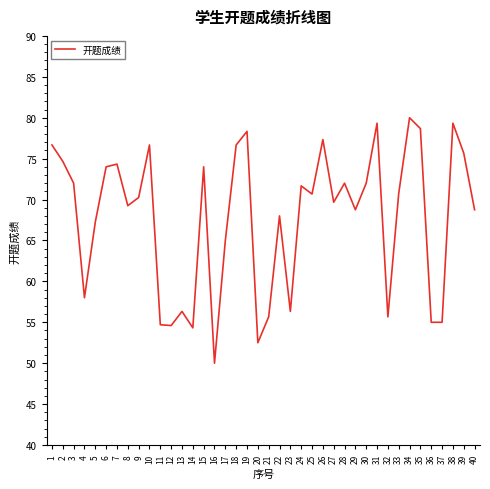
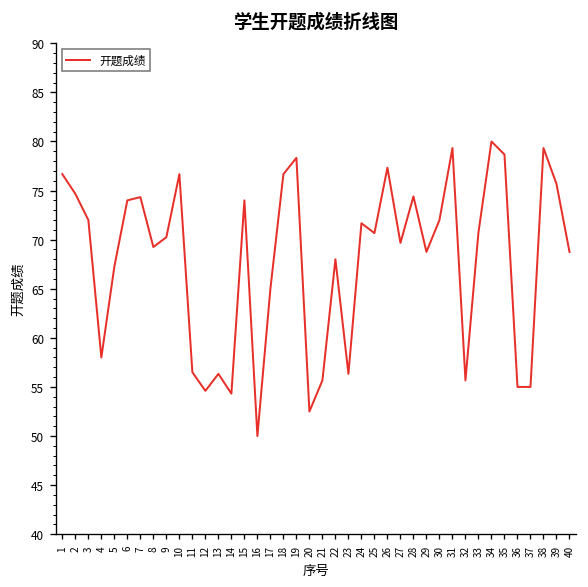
  {
    "1": 77,
    "2": 75,
    "3": 72,
    "4": 58,
    "5": 67,
    "6": 74,
    "7": 74,
    "8": 69,
    "9": 70,
    "10": 77,
-   "11": 55,
+   "11": 57,
    "12": 55,
    "13": 56,
    "14": 54,
    "15": 74,
    "16": 50,
    "17": 65,
    "18": 77,
    "19": 78,
    "20": 53,
    "21": 56,
    "22": 68,
    "23": 56,
    "24": 72,
    "25": 71,
    "26": 77,
    "27": 70,
-   "28": 72,
+   "28": 74,
    "29": 69,
    "30": 72,
    "31": 79,
    "32": 56,
    "33": 71,
    "34": 80,
    "35": 79,
    "36": 55,
    "37": 55,
    "38": 79,
    "39": 76,
    "40": 69
  }
